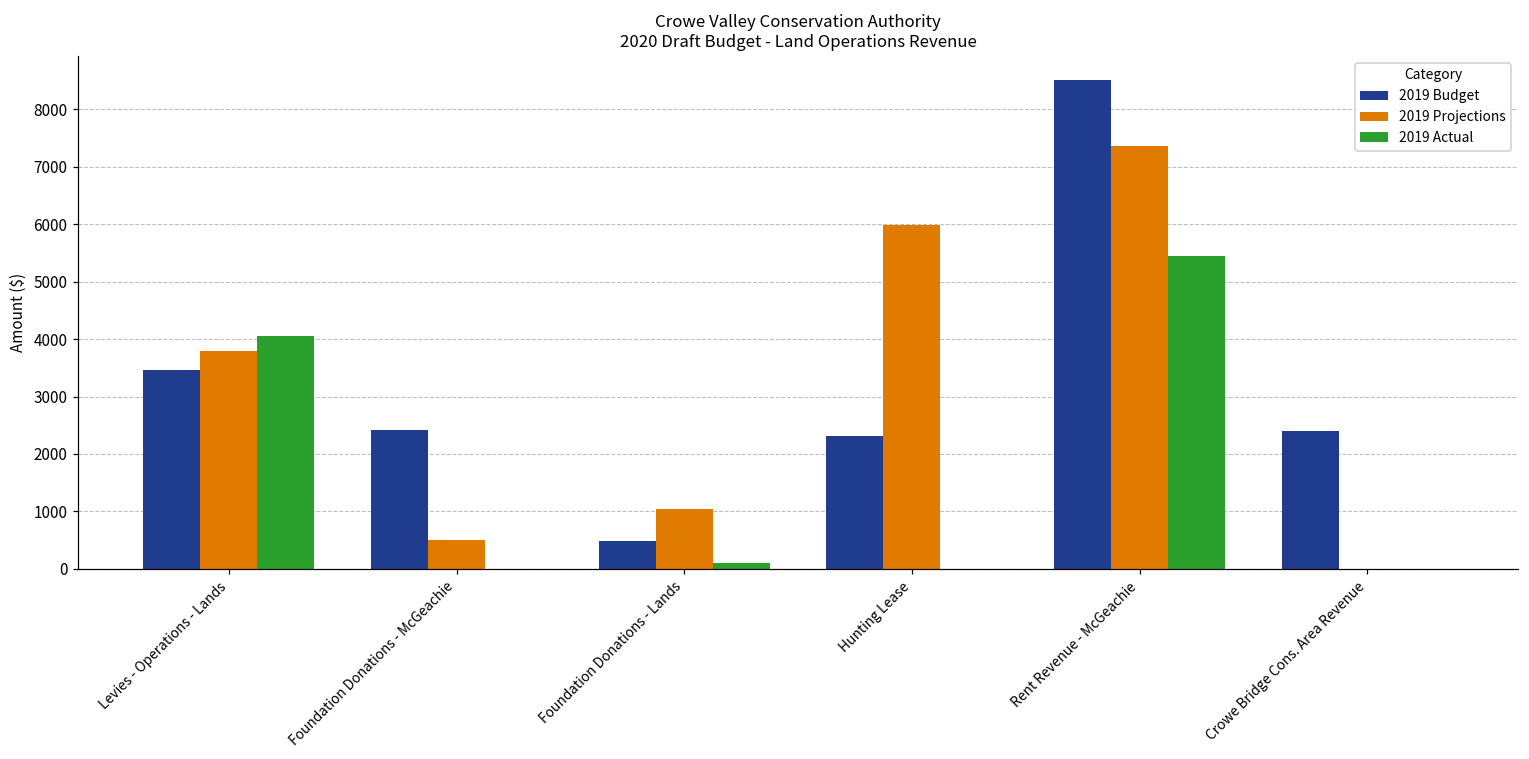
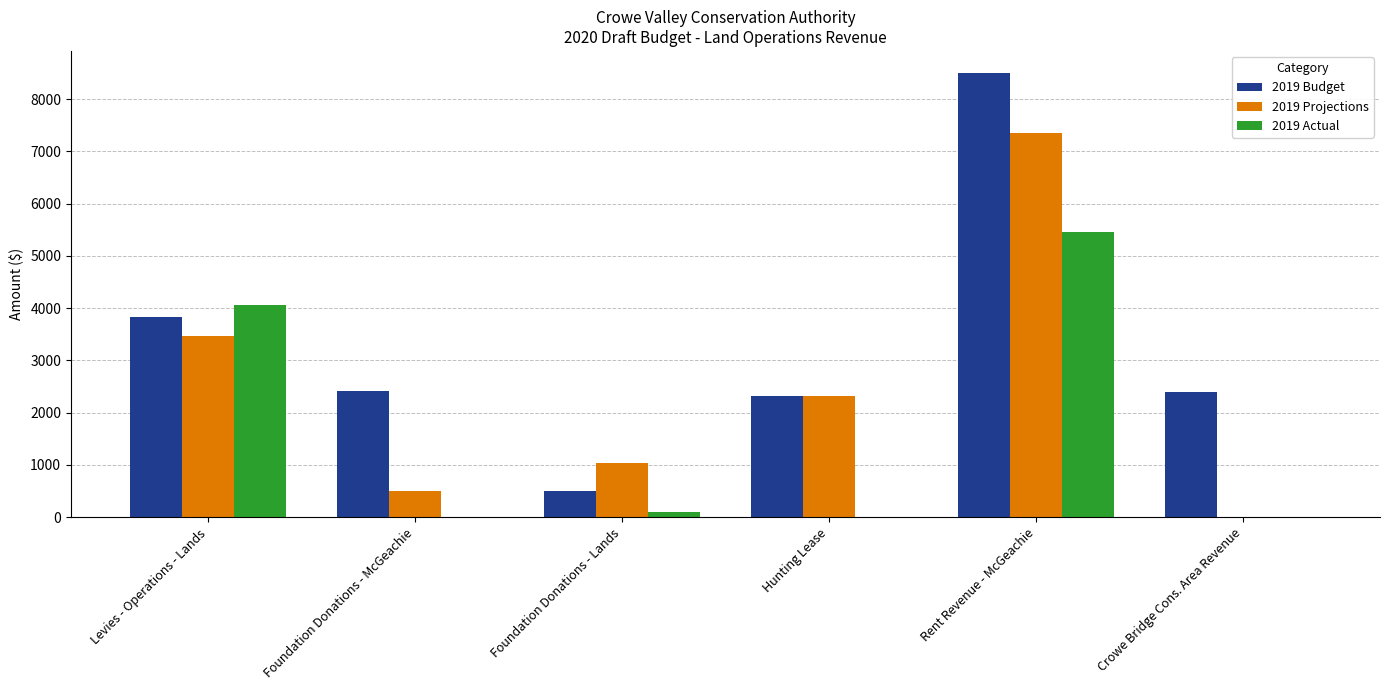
  {
    "2019 Budget": {
-     "Levies - Operations - Lands": 3500,
+     "Levies - Operations - Lands": 3800,
      "Foundation Donations - McGeachie": 2400,
      "Foundation Donations - Lands": 500,
      "Hunting Lease": 2300,
      "Rent Revenue - McGeachie": 8500,
      "Crowe Bridge Cons. Area Revenue": 2400
    },
    "2019 Projections": {
-     "Levies - Operations - Lands": 3800,
+     "Levies - Operations - Lands": 3500,
      "Foundation Donations - McGeachie": 500,
      "Foundation Donations - Lands": 1000,
-     "Hunting Lease": 6000,
+     "Hunting Lease": 2300,
      "Rent Revenue - McGeachie": 7400,
      "Crowe Bridge Cons. Area Revenue": 0
    },
    "2019 Actual": {
      "Levies - Operations - Lands": 4100,
      "Foundation Donations - McGeachie": 0,
      "Foundation Donations - Lands": 100,
      "Hunting Lease": 0,
      "Rent Revenue - McGeachie": 5500,
      "Crowe Bridge Cons. Area Revenue": 0
    }
  }
